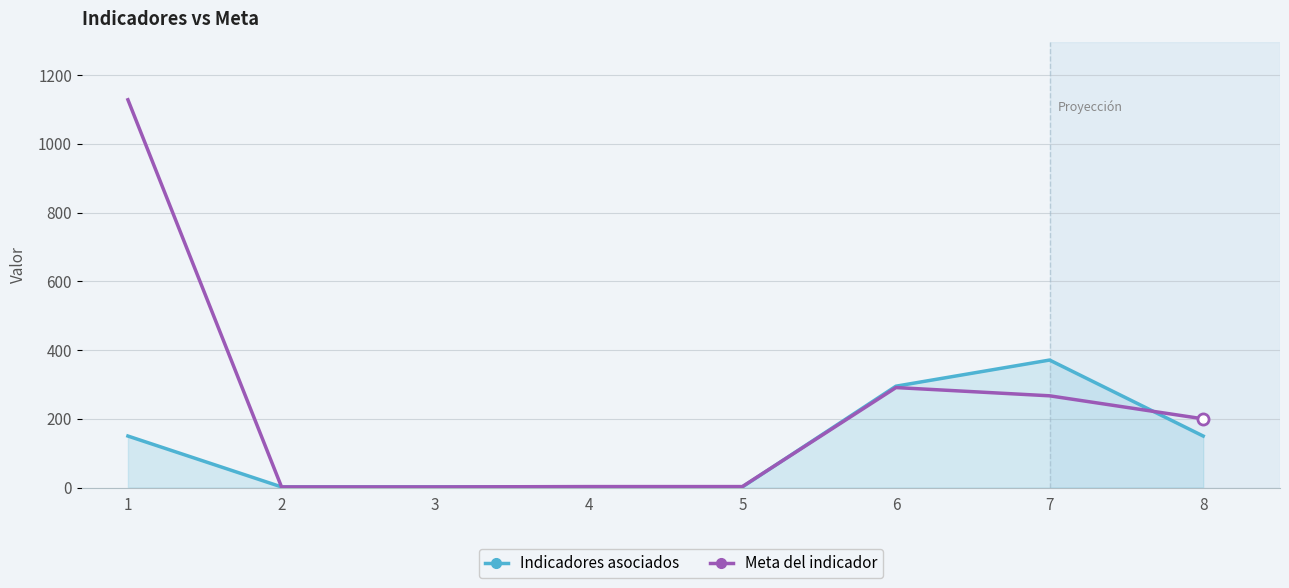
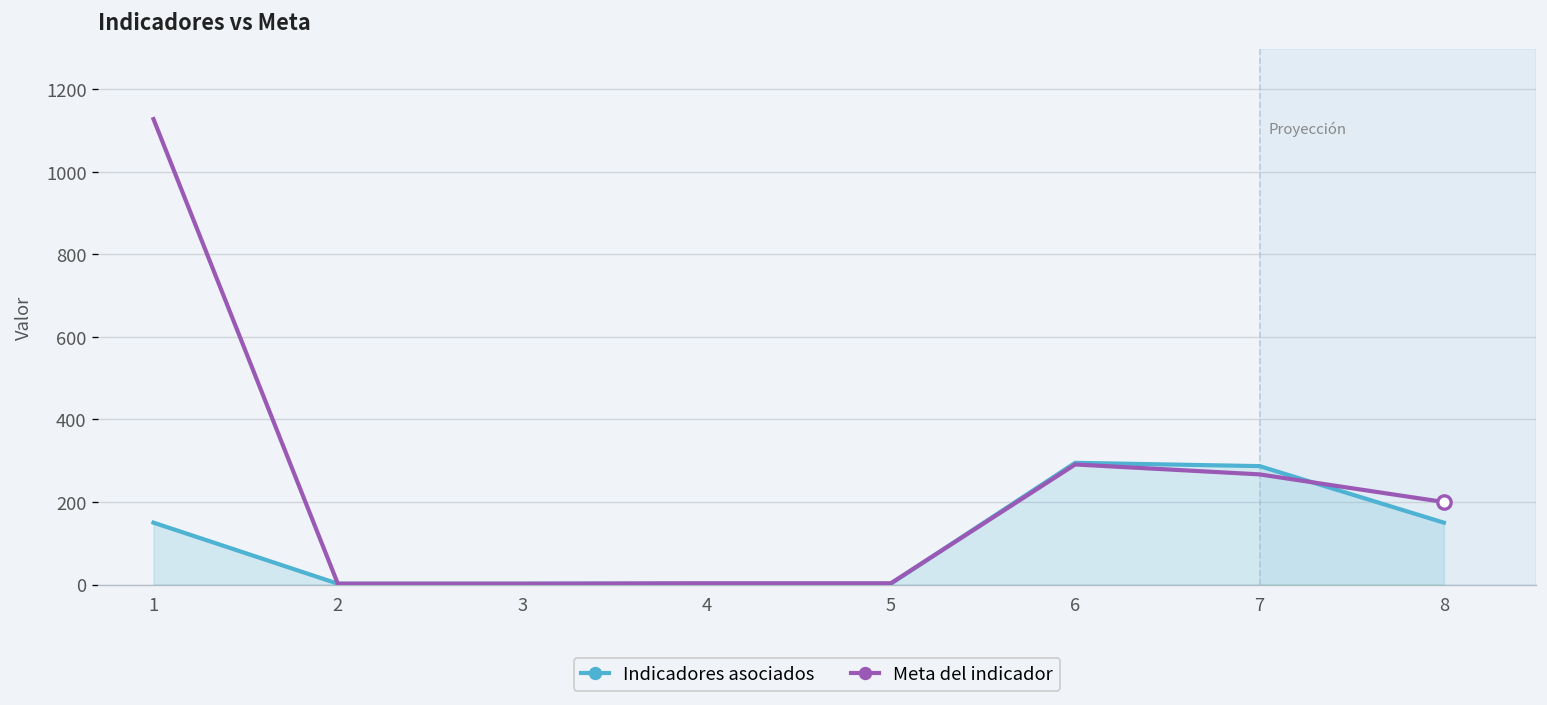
  {
    "Indicadores asociados": {
      "1": 150,
-     "7": 370,
+     "7": 290,
      "8": 150
    }
  }
